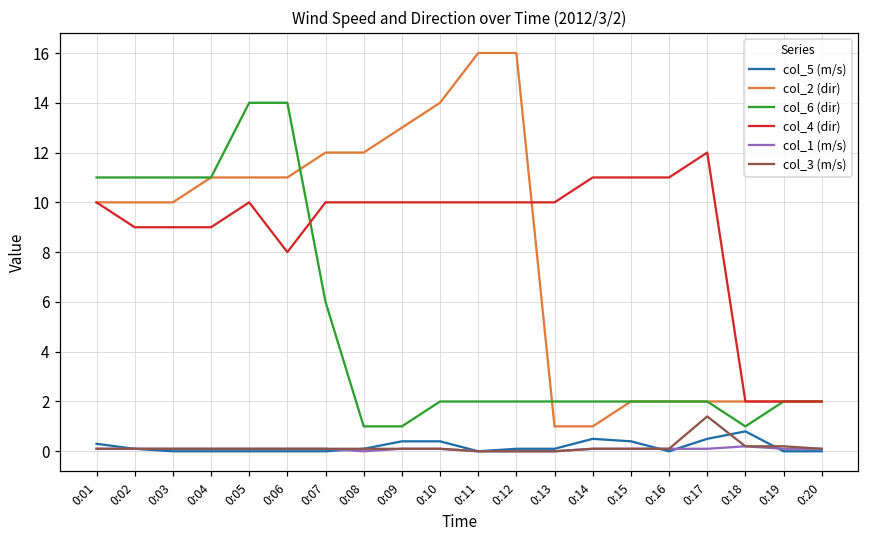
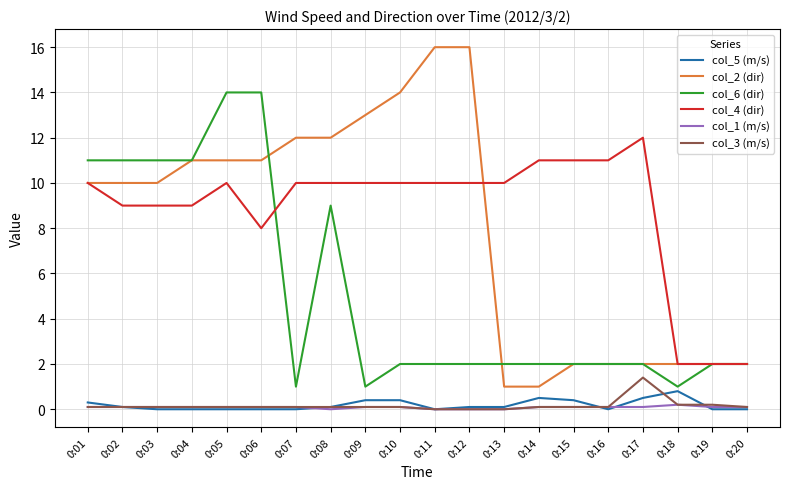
  {
    "col_5 (m/s)": {
      "0:01": 0.3,
      "0:09": 0.4,
      "0:10": 0.4,
      "0:14": 0.5,
      "0:15": 0.4,
      "0:17": 0.5,
      "0:18": 0.8
    },
    "col_2 (dir)": {
      "0:02": 10,
      "0:03": 10,
      "0:05": 11,
      "0:06": 11,
      "0:07": 12,
      "0:08": 12,
      "0:09": 13,
      "0:10": 14,
      "0:11": 16,
      "0:12": 16,
      "0:13": 1,
      "0:14": 1
    },
    "col_6 (dir)": {
      "0:01": 11,
      "0:02": 11,
      "0:03": 11,
      "0:05": 14,
      "0:06": 14,
-     "0:07": 6,
-     "0:08": 1,
+     "0:07": 1,
+     "0:08": 9,
      "0:09": 1,
      "0:10": 2,
      "0:11": 2,
      "0:12": 2,
      "0:13": 2,
      "0:14": 2,
      "0:18": 1
    },
    "col_4 (dir)": {
      "0:02": 9,
      "0:03": 9,
      "0:04": 9,
      "0:05": 10,
      "0:06": 8,
      "0:07": 10,
      "0:08": 10,
      "0:09": 10,
      "0:10": 10,
      "0:11": 10,
      "0:12": 10,
      "0:13": 10,
      "0:14": 11,
      "0:15": 11,
      "0:16": 11,
      "0:17": 12
    },
    "col_1 (m/s)": {
      "0:17": 0
    },
    "col_3 (m/s)": {
      "0:17": 1.4
    }
  }
